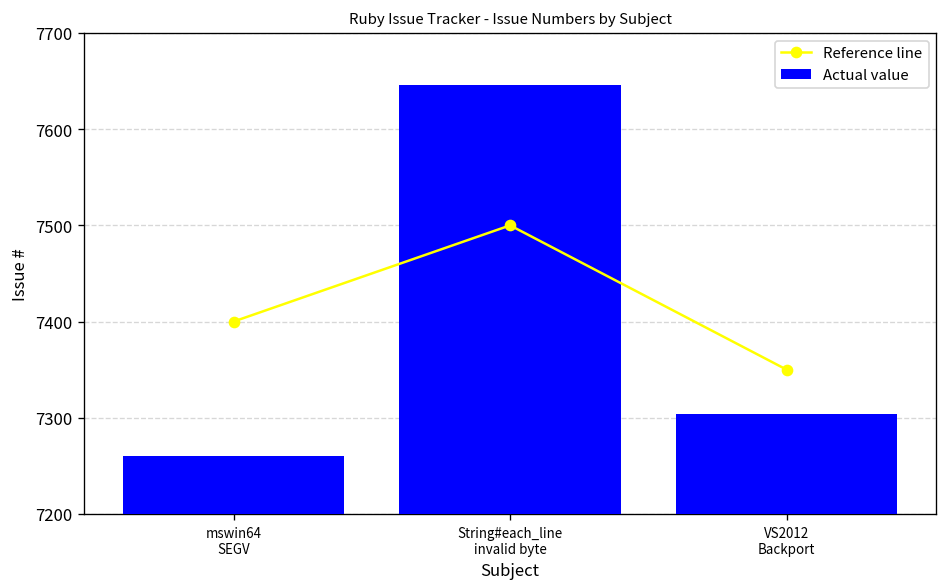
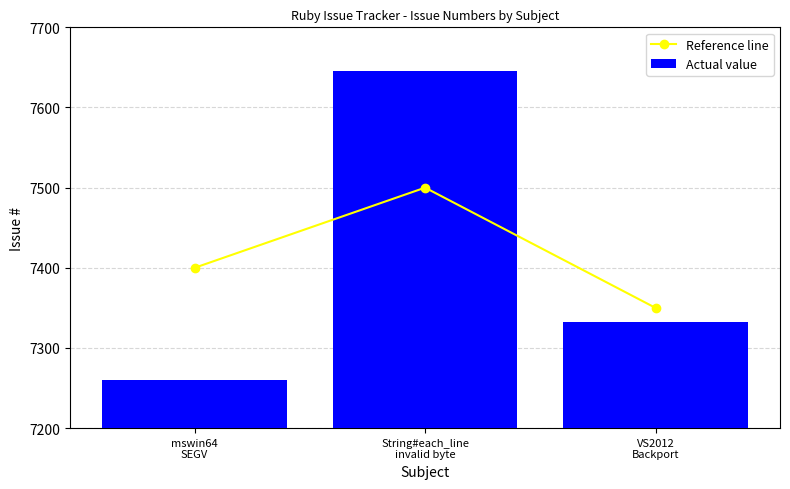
  {
    "Reference line": {
      "mswin64 SEGV": 7400,
      "String#each_line invalid byte": 7500,
      "VS2012 Backport": 7350
    },
    "Actual value": {
      "mswin64 SEGV": 7260,
      "String#each_line invalid byte": 7650,
-     "VS2012 Backport": 7300
+     "VS2012 Backport": 7330
    }
  }
